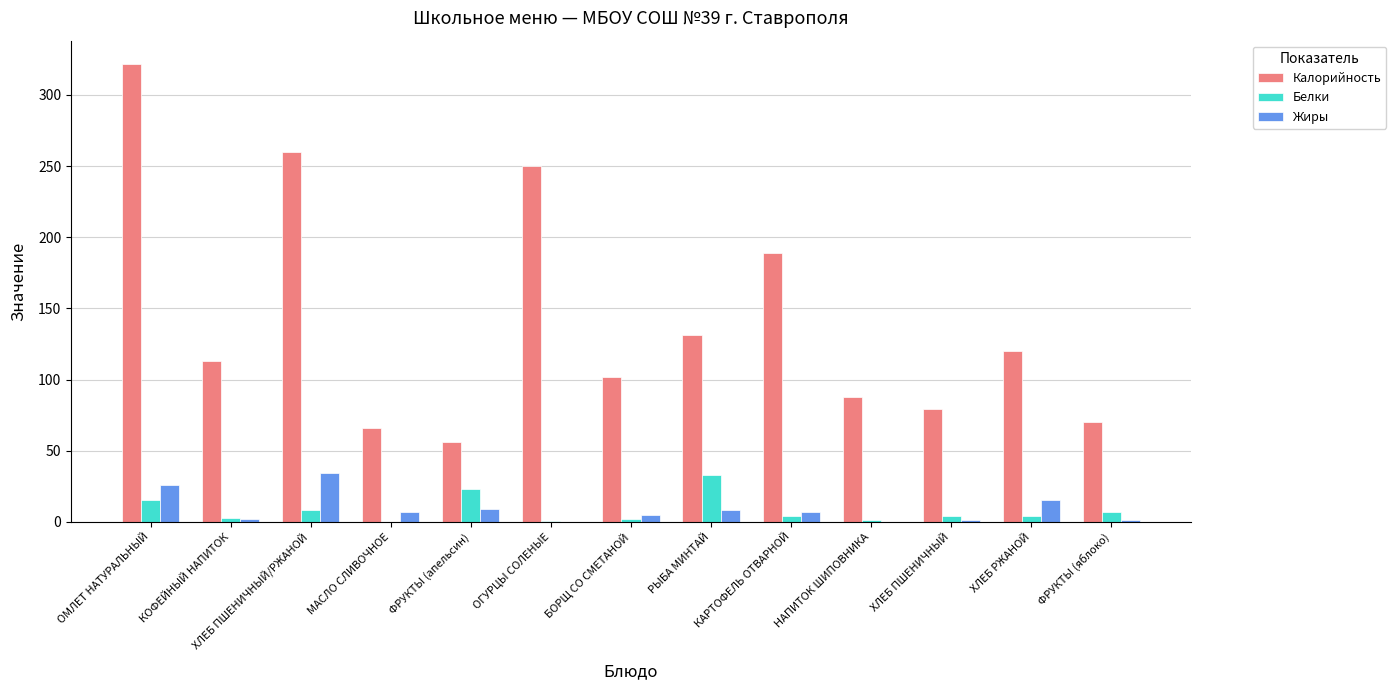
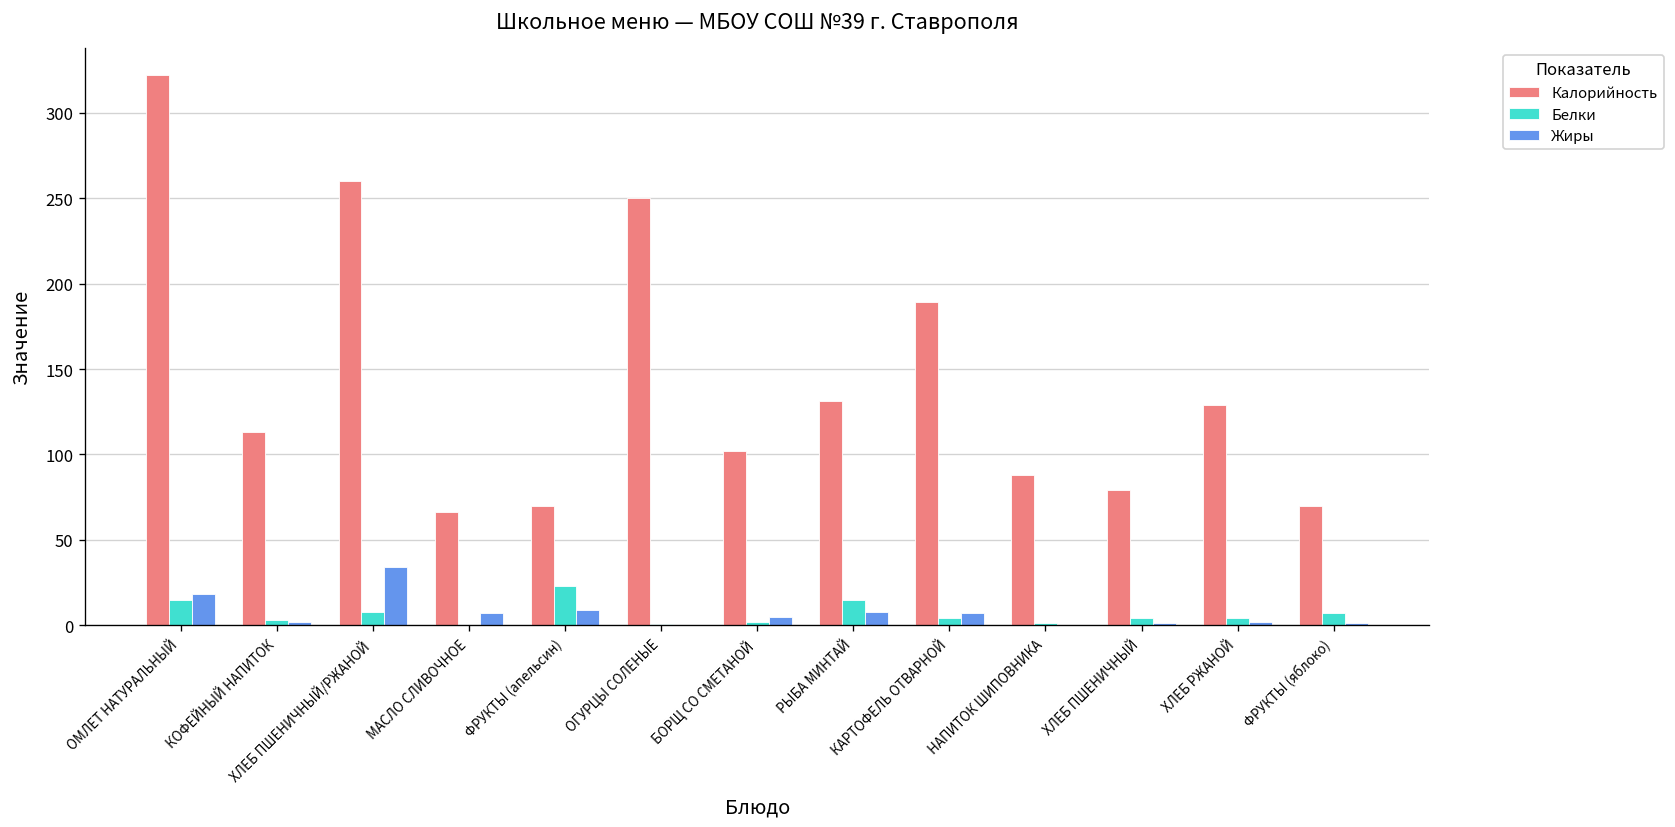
  {
    "Калорийность": {
      "ОМЛЕТ НАТУРАЛЬНЫЙ": 322,
      "КОФЕЙНЫЙ НАПИТОК": 113,
      "ХЛЕБ ПШЕНИЧНЫЙ/РЖАНОЙ": 260,
      "МАСЛО СЛИВОЧНОЕ": 66,
-     "ФРУКТЫ (апельсин)": 56,
+     "ФРУКТЫ (апельсин)": 70,
      "ОГУРЦЫ СОЛЕНЫЕ": 250,
      "БОРЩ СО СМЕТАНОЙ": 102,
      "РЫБА МИНТАЙ": 131,
      "КАРТОФЕЛЬ ОТВАРНОЙ": 189,
      "НАПИТОК ШИПОВНИКА": 88,
      "ХЛЕБ ПШЕНИЧНЫЙ": 79,
-     "ХЛЕБ РЖАНОЙ": 120,
+     "ХЛЕБ РЖАНОЙ": 129,
      "ФРУКТЫ (яблоко)": 70
    },
    "Белки": {
      "ОМЛЕТ НАТУРАЛЬНЫЙ": 15,
      "КОФЕЙНЫЙ НАПИТОК": 3,
      "ХЛЕБ ПШЕНИЧНЫЙ/РЖАНОЙ": 8,
      "МАСЛО СЛИВОЧНОЕ": 0,
      "ФРУКТЫ (апельсин)": 23,
      "БОРЩ СО СМЕТАНОЙ": 2,
-     "РЫБА МИНТАЙ": 33,
+     "РЫБА МИНТАЙ": 15,
      "КАРТОФЕЛЬ ОТВАРНОЙ": 4,
      "ХЛЕБ ПШЕНИЧНЫЙ": 4,
      "ХЛЕБ РЖАНОЙ": 4,
      "ФРУКТЫ (яблоко)": 7
    },
    "Жиры": {
-     "ОМЛЕТ НАТУРАЛЬНЫЙ": 26,
+     "ОМЛЕТ НАТУРАЛЬНЫЙ": 18,
      "КОФЕЙНЫЙ НАПИТОК": 2,
      "ХЛЕБ ПШЕНИЧНЫЙ/РЖАНОЙ": 34,
      "МАСЛО СЛИВОЧНОЕ": 7,
      "ФРУКТЫ (апельсин)": 9,
      "ОГУРЦЫ СОЛЕНЫЕ": 0,
      "БОРЩ СО СМЕТАНОЙ": 5,
      "РЫБА МИНТАЙ": 8,
      "КАРТОФЕЛЬ ОТВАРНОЙ": 7,
      "НАПИТОК ШИПОВНИКА": 0,
-     "ХЛЕБ РЖАНОЙ": 15
+     "ХЛЕБ РЖАНОЙ": 2
    }
  }
